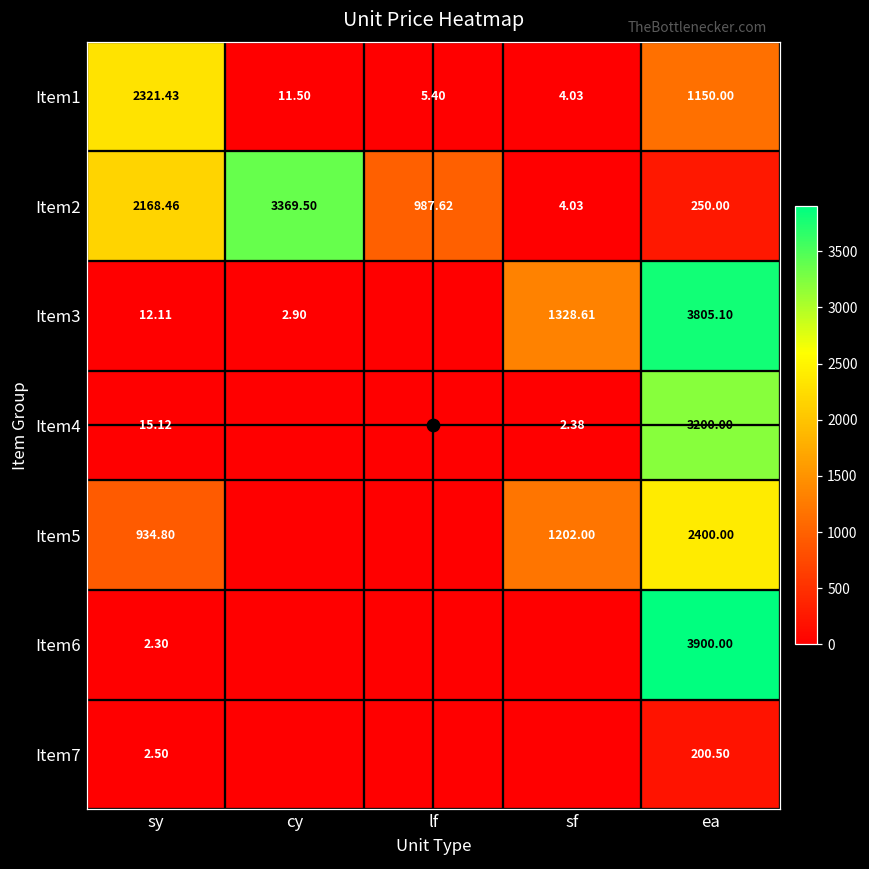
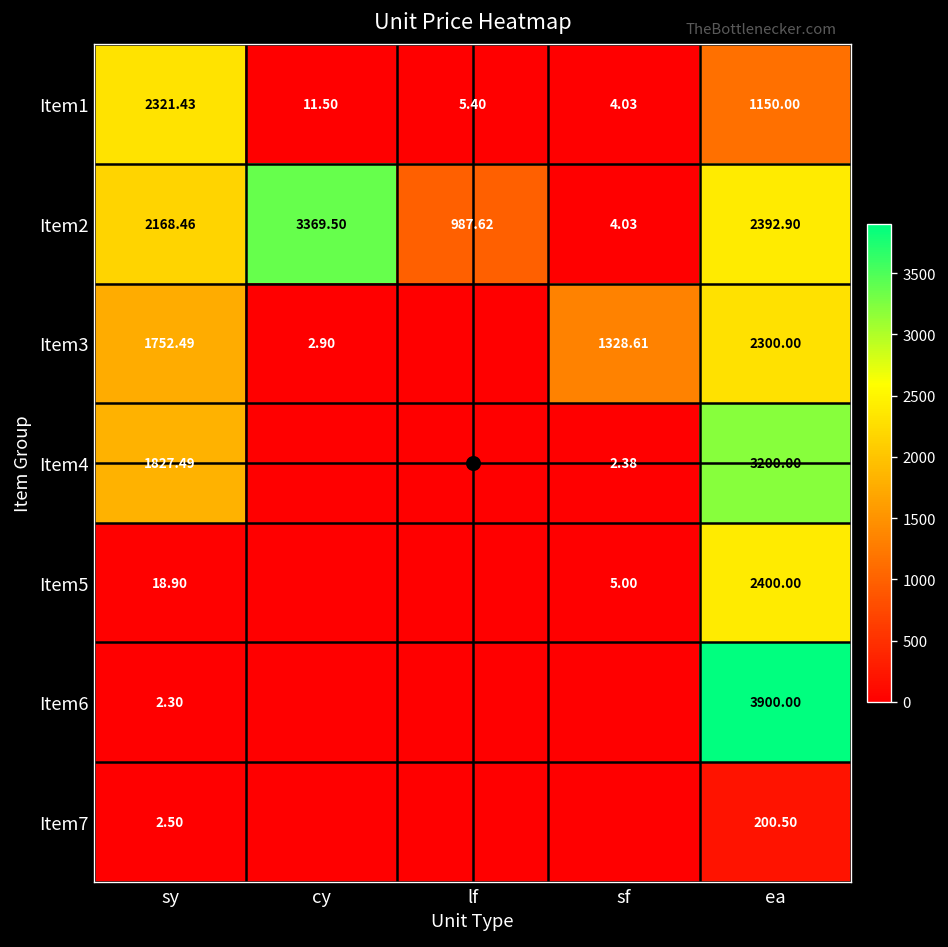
  {
    "Item1": {
      "sy": 2321.43,
      "cy": 11.50,
      "lf": 5.40,
      "sf": 4.03,
      "ea": 1150.00
    },
    "Item2": {
      "sy": 2168.46,
      "cy": 3369.50,
      "lf": 987.62,
      "sf": 4.03,
-     "ea": 250.00
+     "ea": 2392.90
    },
    "Item3": {
-     "sy": 12.11,
+     "sy": 1752.49,
      "cy": 2.90,
      "sf": 1328.61,
-     "ea": 3805.10
+     "ea": 2300.00
    },
    "Item4": {
-     "sy": 15.12,
+     "sy": 1827.49,
      "sf": 2.38,
      "ea": 3200.00
    },
    "Item5": {
-     "sy": 934.80,
-     "sf": 1202.00,
+     "sy": 18.90,
+     "sf": 5.00,
      "ea": 2400.00
    },
    "Item6": {
      "sy": 2.30,
      "ea": 3900.00
    },
    "Item7": {
      "sy": 2.50,
      "ea": 200.50
    }
  }
